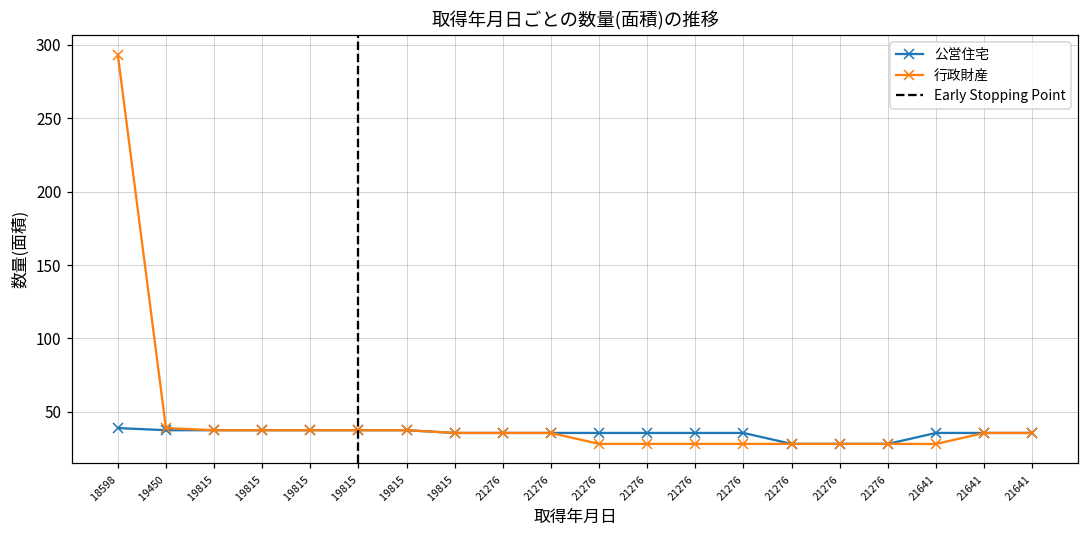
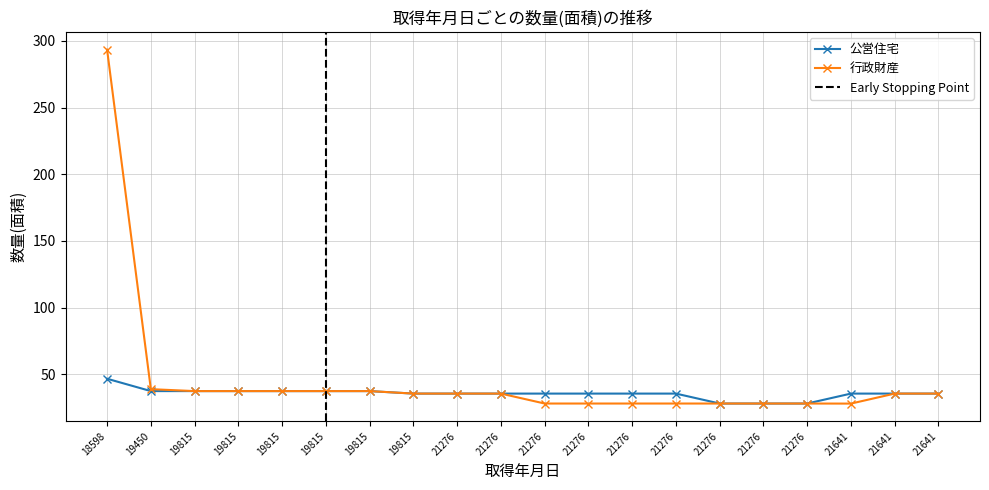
  {
    "公営住宅": {
-     "18598": 39
+     "18598": 47
    },
    "行政財産": {
      "18598": 293
    }
  }
